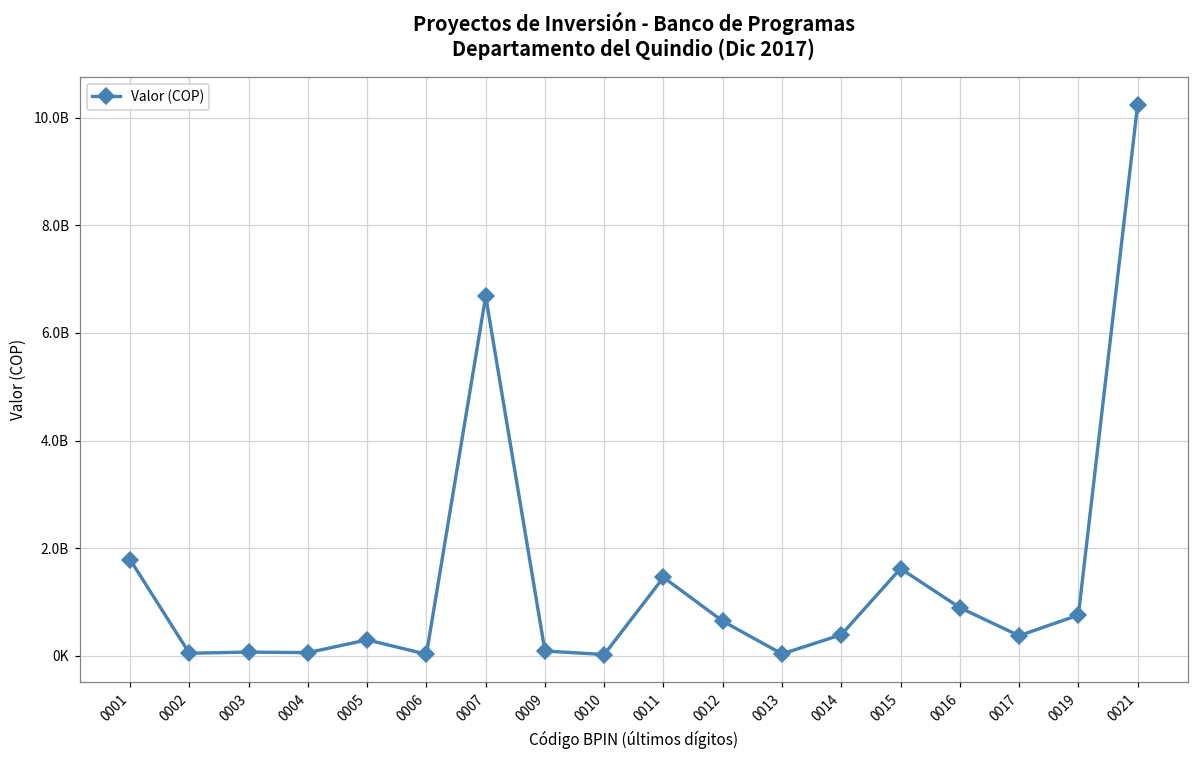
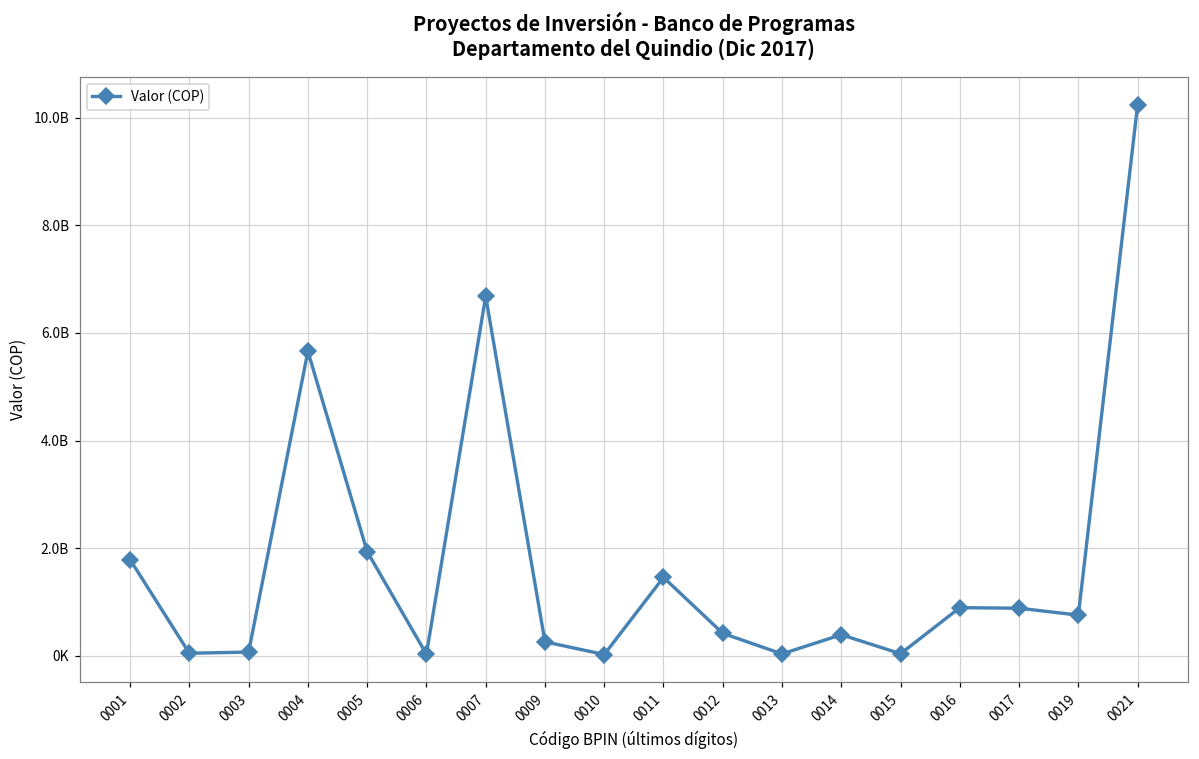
  {
    "0001": 1800000000,
    "0002": 0,
    "0003": 100000000,
-   "0004": 100000000,
-   "0005": 300000000,
+   "0004": 5700000000,
+   "0005": 1900000000,
    "0006": 0,
    "0007": 6700000000,
-   "0009": 100000000,
+   "0009": 300000000,
    "0010": 0,
    "0011": 1500000000,
-   "0012": 600000000,
+   "0012": 400000000,
    "0013": 0,
    "0014": 400000000,
-   "0015": 1600000000,
+   "0015": 0,
    "0016": 900000000,
-   "0017": 400000000,
+   "0017": 900000000,
    "0019": 800000000,
    "0021": 10200000000
  }
